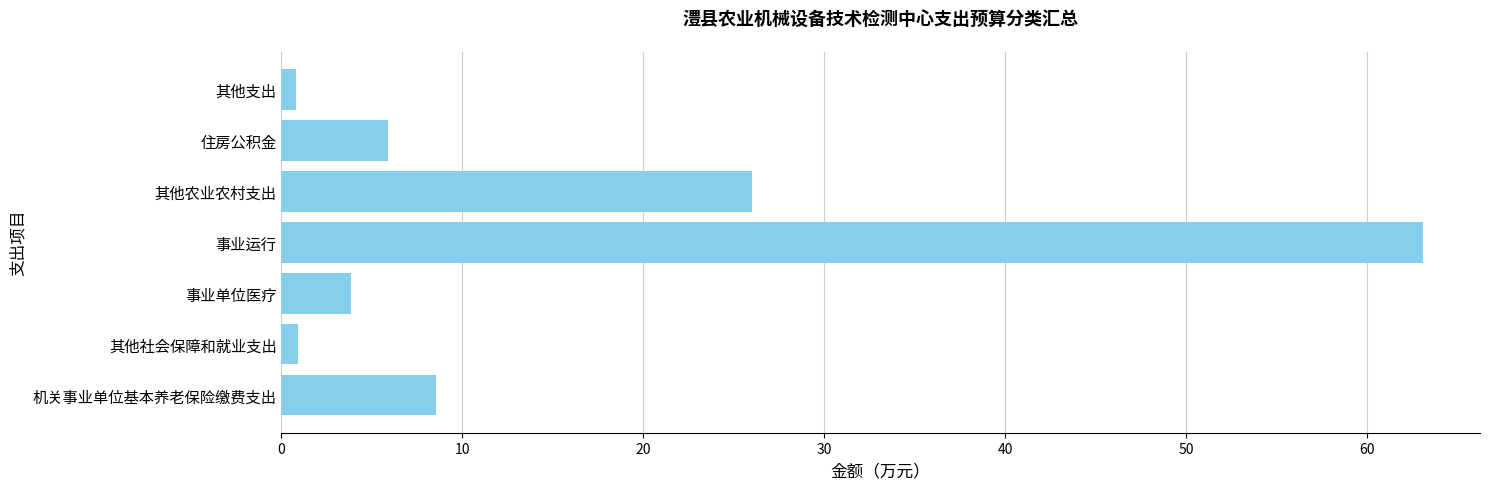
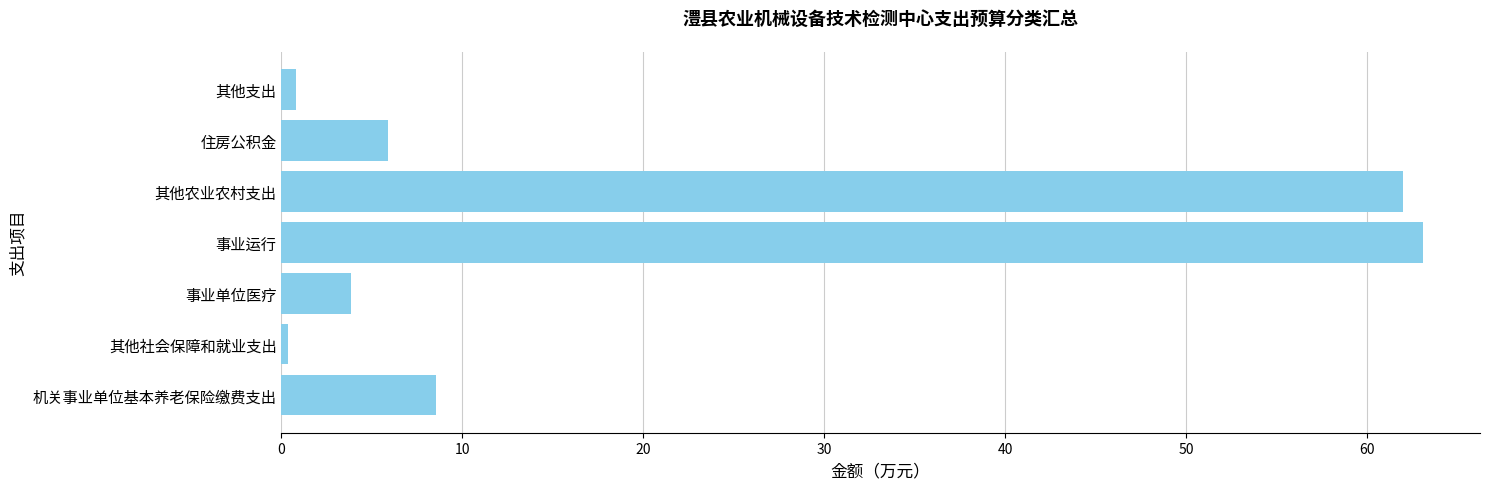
  {
    "其他支出": 0.8,
    "住房公积金": 5.9,
-   "其他农业农村支出": 26,
+   "其他农业农村支出": 62,
    "事业运行": 63.1,
    "事业单位医疗": 3.8,
-   "其他社会保障和就业支出": 0.9,
+   "其他社会保障和就业支出": 0.4,
    "机关事业单位基本养老保险缴费支出": 8.5
  }
